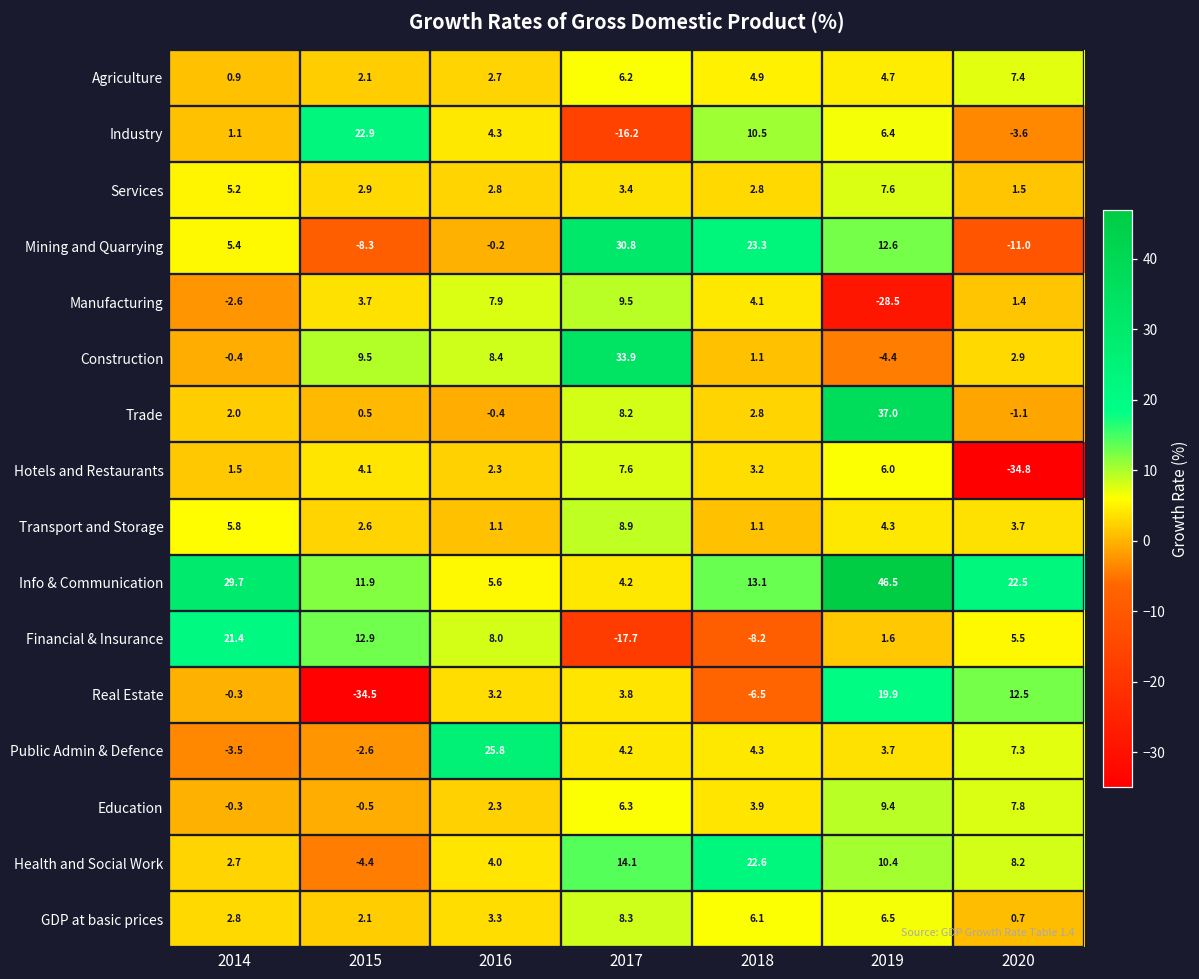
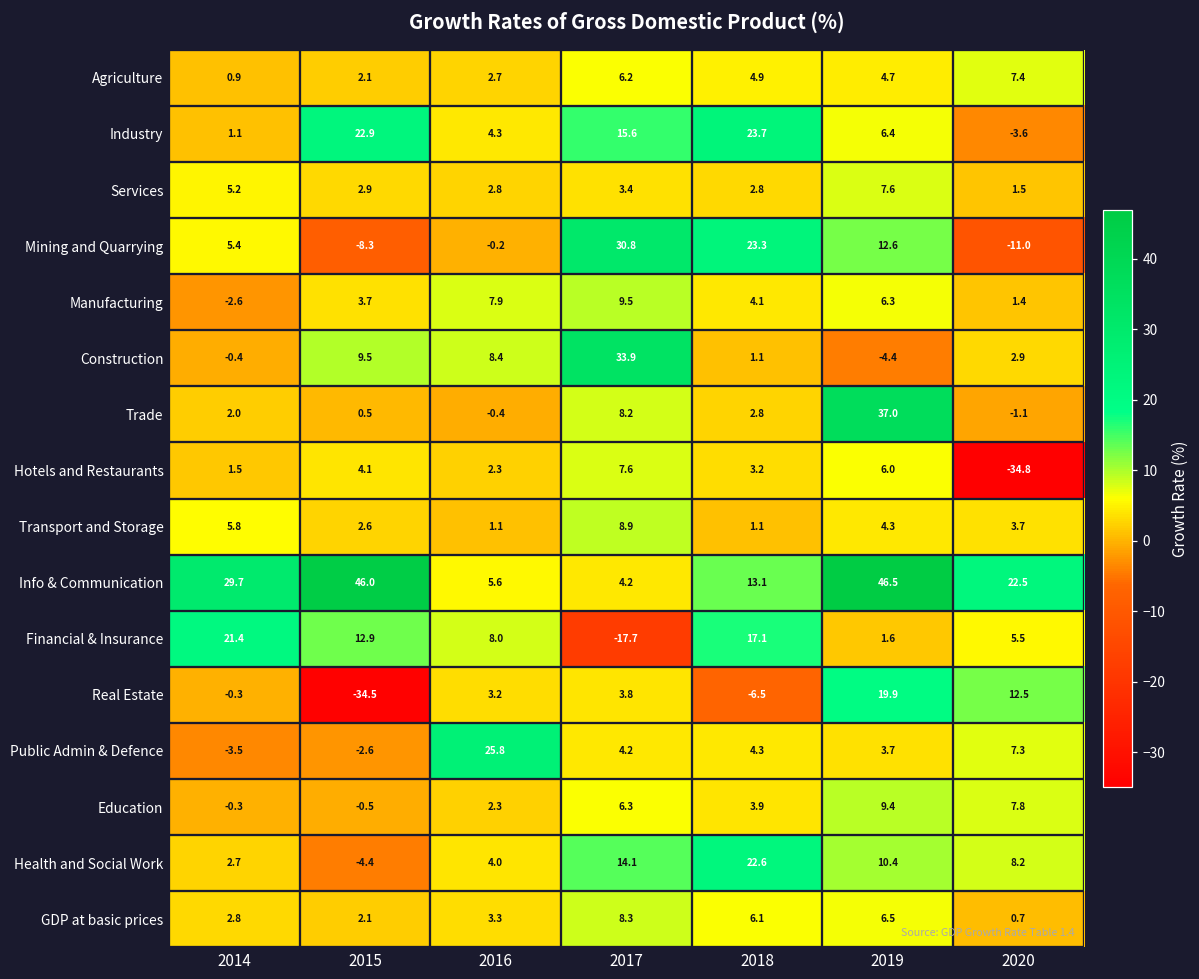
  {
    "Agriculture": {
      "2014": 0.9,
      "2015": 2.1,
      "2016": 2.7,
      "2017": 6.2,
      "2018": 4.9,
      "2019": 4.7,
      "2020": 7.4
    },
    "Industry": {
      "2014": 1.1,
      "2015": 22.9,
      "2016": 4.3,
-     "2017": -16.2,
-     "2018": 10.5,
+     "2017": 15.6,
+     "2018": 23.7,
      "2019": 6.4,
      "2020": -3.6
    },
    "Services": {
      "2014": 5.2,
      "2015": 2.9,
      "2016": 2.8,
      "2017": 3.4,
      "2018": 2.8,
      "2019": 7.6,
      "2020": 1.5
    },
    "Mining and Quarrying": {
      "2014": 5.4,
      "2015": -8.3,
      "2016": -0.2,
      "2017": 30.8,
      "2018": 23.3,
      "2019": 12.6,
      "2020": -11.0
    },
    "Manufacturing": {
      "2014": -2.6,
      "2015": 3.7,
      "2016": 7.9,
      "2017": 9.5,
      "2018": 4.1,
-     "2019": -28.5,
+     "2019": 6.3,
      "2020": 1.4
    },
    "Construction": {
      "2014": -0.4,
      "2015": 9.5,
      "2016": 8.4,
      "2017": 33.9,
      "2018": 1.1,
      "2019": -4.4,
      "2020": 2.9
    },
    "Trade": {
      "2014": 2.0,
      "2015": 0.5,
      "2016": -0.4,
      "2017": 8.2,
      "2018": 2.8,
      "2019": 37.0,
      "2020": -1.1
    },
    "Hotels and Restaurants": {
      "2014": 1.5,
      "2015": 4.1,
      "2016": 2.3,
      "2017": 7.6,
      "2018": 3.2,
      "2019": 6.0,
      "2020": -34.8
    },
    "Transport and Storage": {
      "2014": 5.8,
      "2015": 2.6,
      "2016": 1.1,
      "2017": 8.9,
      "2018": 1.1,
      "2019": 4.3,
      "2020": 3.7
    },
    "Info & Communication": {
      "2014": 29.7,
-     "2015": 11.9,
+     "2015": 46.0,
      "2016": 5.6,
      "2017": 4.2,
      "2018": 13.1,
      "2019": 46.5,
      "2020": 22.5
    },
    "Financial & Insurance": {
      "2014": 21.4,
      "2015": 12.9,
      "2016": 8.0,
      "2017": -17.7,
-     "2018": -8.2,
+     "2018": 17.1,
      "2019": 1.6,
      "2020": 5.5
    },
    "Real Estate": {
      "2014": -0.3,
      "2015": -34.5,
      "2016": 3.2,
      "2017": 3.8,
      "2018": -6.5,
      "2019": 19.9,
      "2020": 12.5
    },
    "Public Admin & Defence": {
      "2014": -3.5,
      "2015": -2.6,
      "2016": 25.8,
      "2017": 4.2,
      "2018": 4.3,
      "2019": 3.7,
      "2020": 7.3
    },
    "Education": {
      "2014": -0.3,
      "2015": -0.5,
      "2016": 2.3,
      "2017": 6.3,
      "2018": 3.9,
      "2019": 9.4,
      "2020": 7.8
    },
    "Health and Social Work": {
      "2014": 2.7,
      "2015": -4.4,
      "2016": 4.0,
      "2017": 14.1,
      "2018": 22.6,
      "2019": 10.4,
      "2020": 8.2
    },
    "GDP at basic prices": {
      "2014": 2.8,
      "2015": 2.1,
      "2016": 3.3,
      "2017": 8.3,
      "2018": 6.1,
      "2019": 6.5
    }
  }
